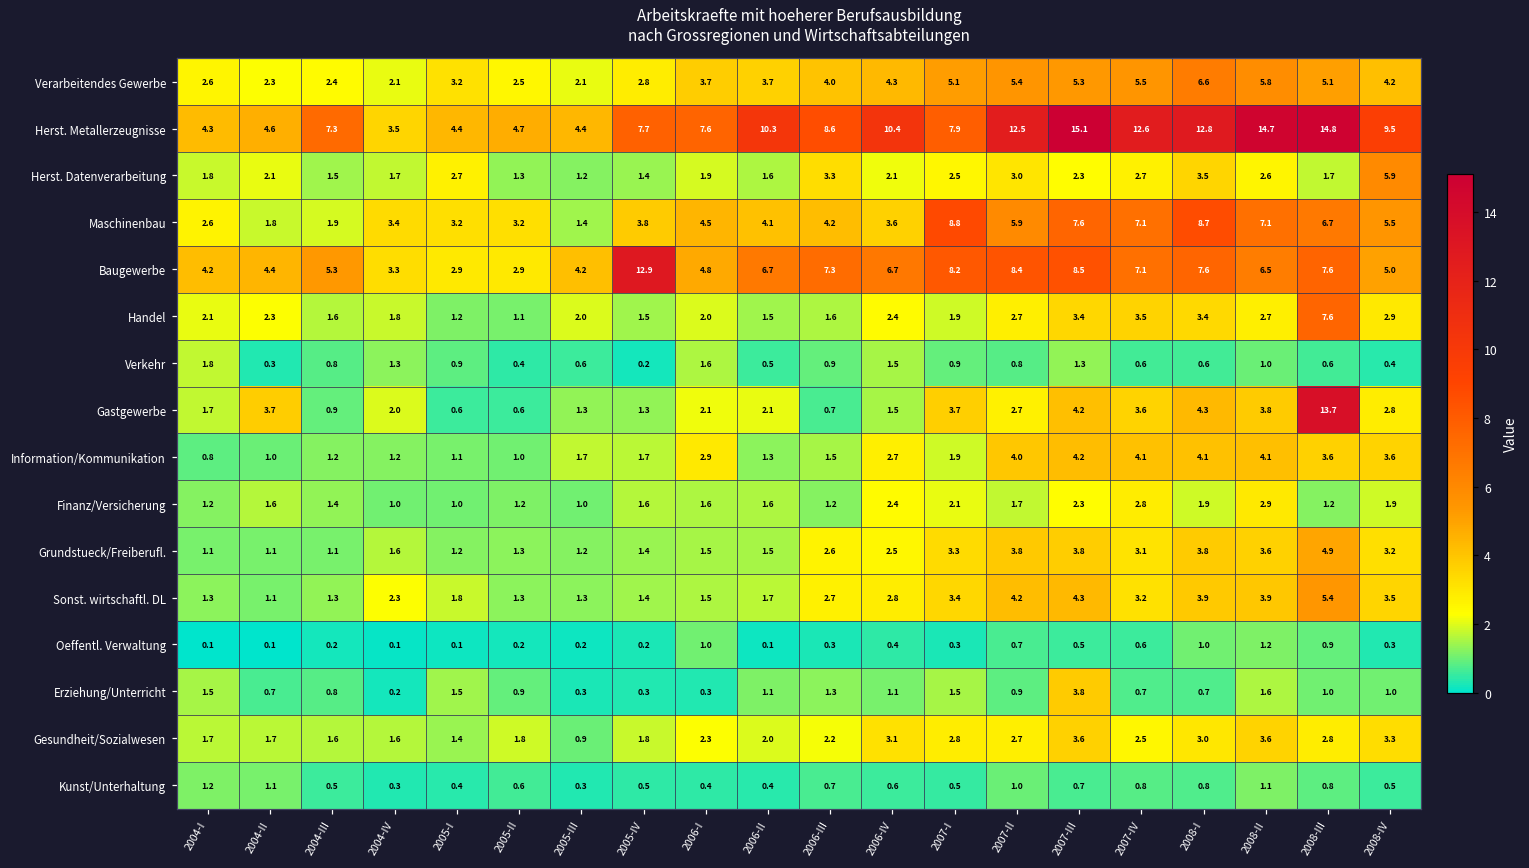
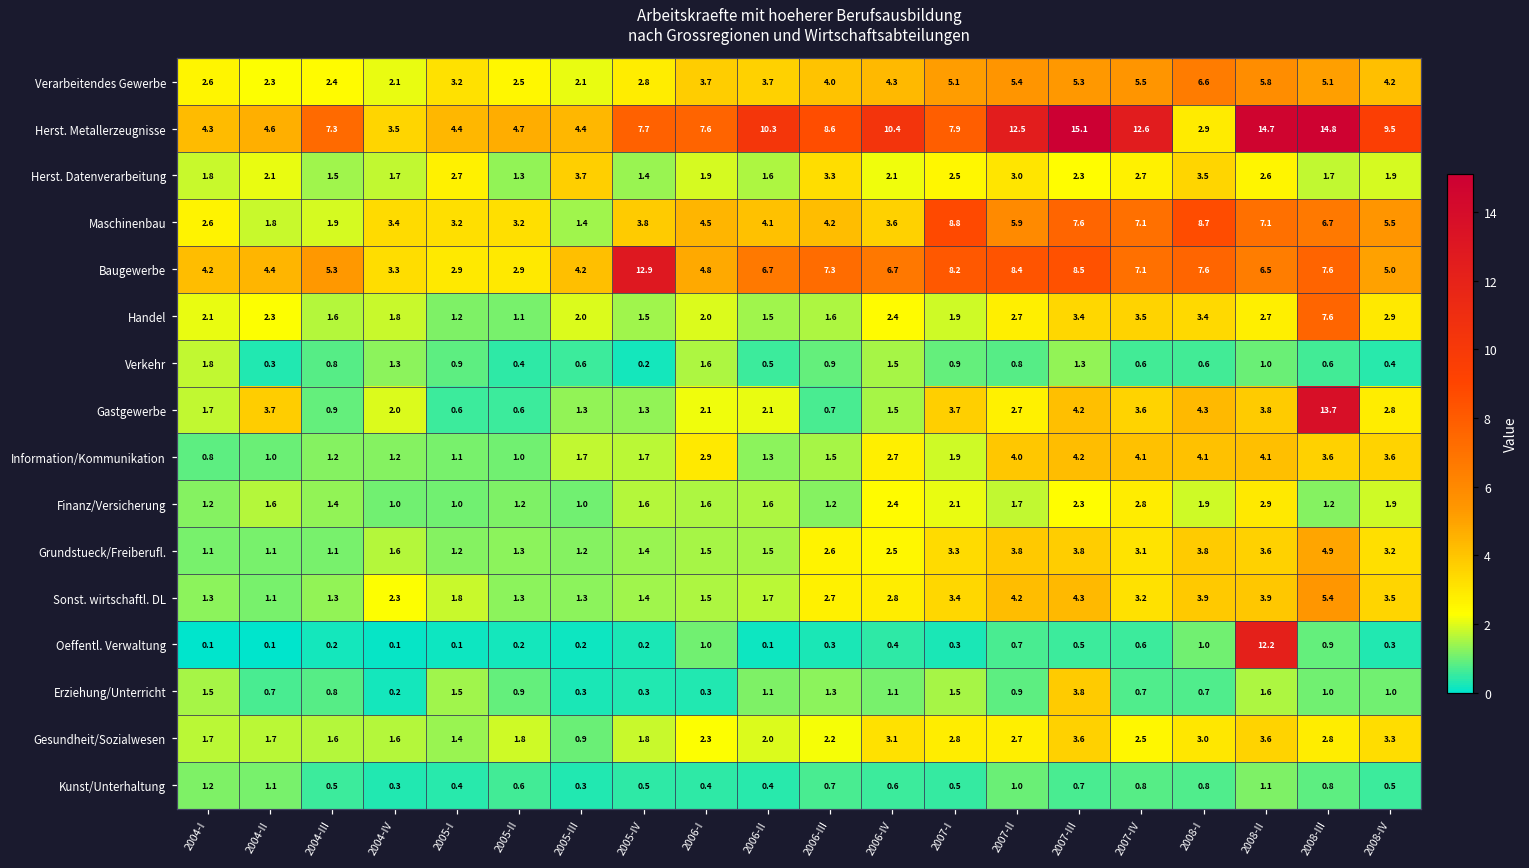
  {
    "Herst. Metallerzeugnisse": {
      "2004-I": 4.3,
      "2004-II": 4.6,
      "2004-III": 7.3,
      "2004-IV": 3.5,
      "2005-I": 4.4,
      "2005-II": 4.7,
      "2005-III": 4.4,
      "2005-IV": 7.7,
      "2006-I": 7.6,
      "2006-II": 10.3,
      "2006-III": 8.6,
      "2006-IV": 10.4,
      "2007-I": 7.9,
      "2007-II": 12.5,
      "2007-III": 15.1,
      "2007-IV": 12.6,
-     "2008-I": 12.8,
+     "2008-I": 2.9,
      "2008-II": 14.7,
      "2008-III": 14.8,
      "2008-IV": 9.5
    },
    "Herst. Datenverarbeitung": {
      "2004-I": 1.8,
      "2004-II": 2.1,
      "2004-III": 1.5,
      "2004-IV": 1.7,
      "2005-I": 2.7,
      "2005-II": 1.3,
-     "2005-III": 1.2,
+     "2005-III": 3.7,
      "2005-IV": 1.4,
      "2006-I": 1.9,
      "2006-II": 1.6,
      "2006-III": 3.3,
      "2006-IV": 2.1,
      "2007-I": 2.5,
      "2007-II": 3.0,
      "2007-III": 2.3,
      "2007-IV": 2.7,
      "2008-I": 3.5,
      "2008-II": 2.6,
      "2008-III": 1.7,
-     "2008-IV": 5.9
+     "2008-IV": 1.9
    },
    "Oeffentl. Verwaltung": {
      "2004-I": 0.1,
      "2004-II": 0.1,
      "2004-III": 0.2,
      "2004-IV": 0.1,
      "2005-I": 0.1,
      "2005-II": 0.2,
      "2005-III": 0.2,
      "2005-IV": 0.2,
      "2006-I": 1.0,
      "2006-II": 0.1,
      "2006-III": 0.3,
      "2006-IV": 0.4,
      "2007-I": 0.3,
      "2007-II": 0.7,
      "2007-III": 0.5,
      "2007-IV": 0.6,
      "2008-I": 1.0,
-     "2008-II": 1.2,
+     "2008-II": 12.2,
      "2008-III": 0.9,
      "2008-IV": 0.3
    }
  }
